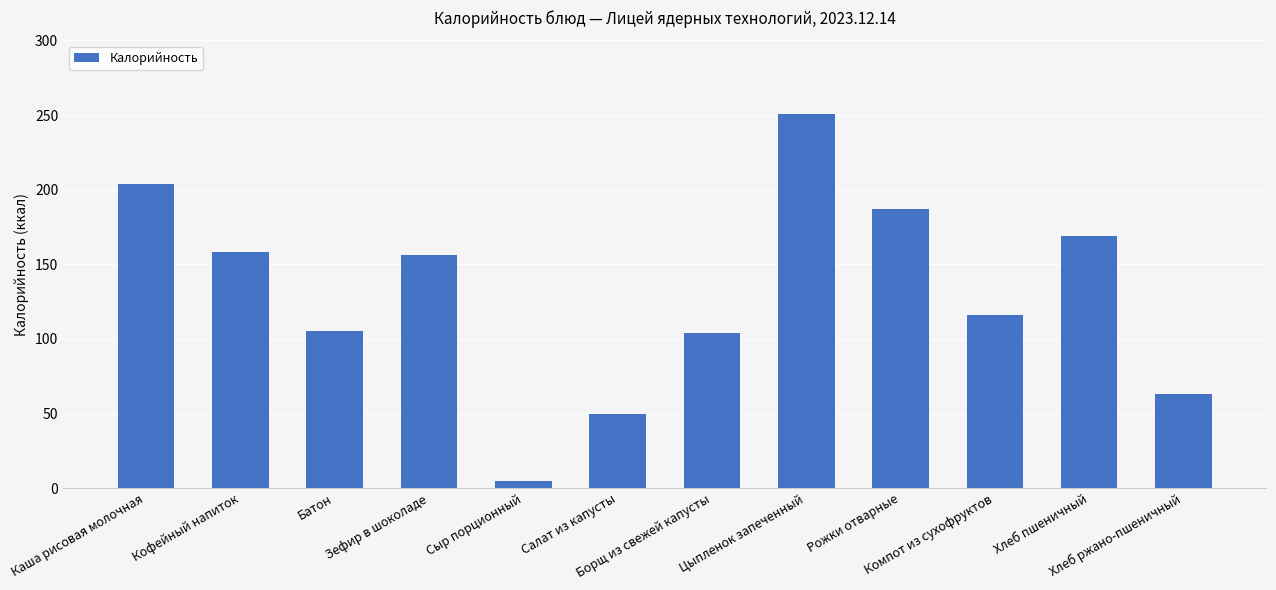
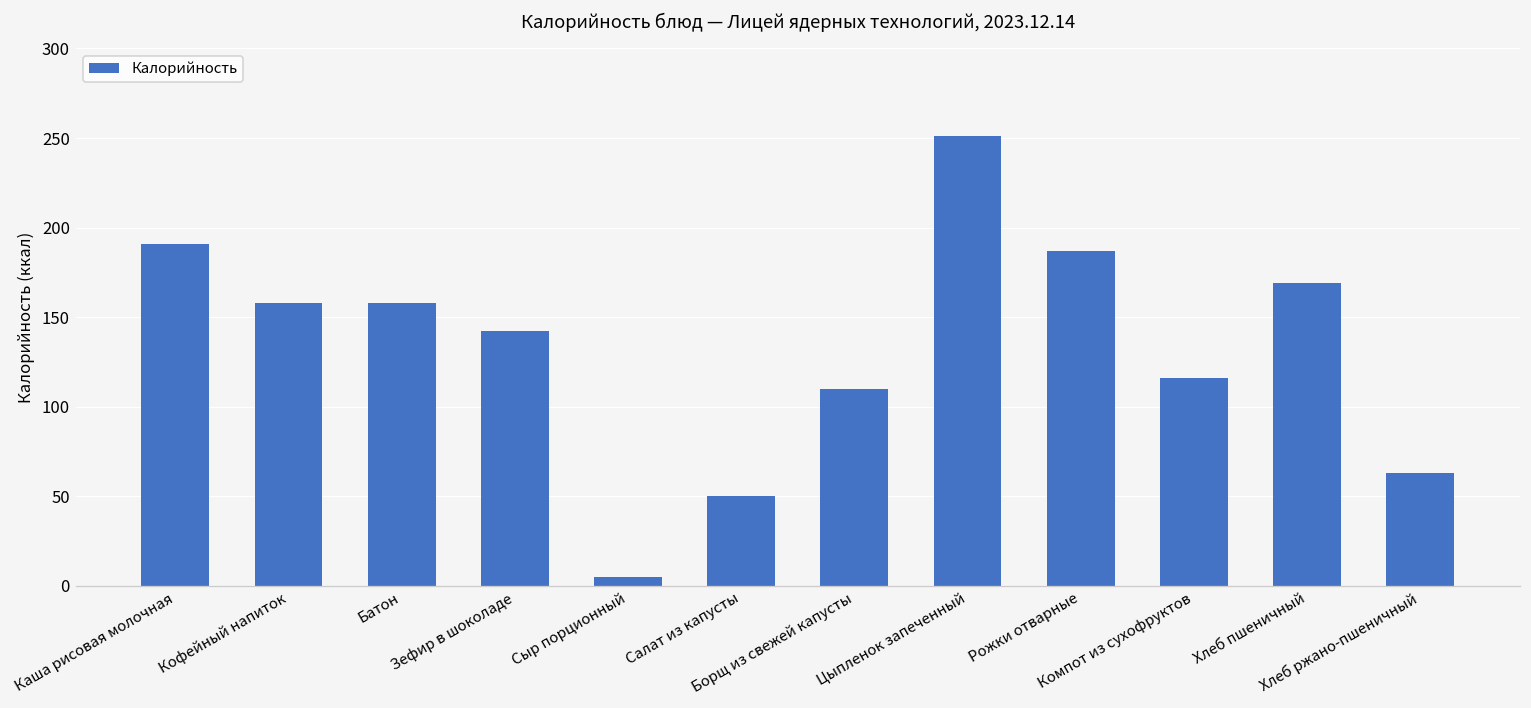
  {
-   "Каша рисовая молочная": 204,
+   "Каша рисовая молочная": 191,
    "Кофейный напиток": 158,
-   "Батон": 105,
-   "Зефир в шоколаде": 156,
+   "Батон": 158,
+   "Зефир в шоколаде": 142,
    "Сыр порционный": 5,
    "Салат из капусты": 50,
-   "Борщ из свежей капусты": 104,
+   "Борщ из свежей капусты": 110,
    "Цыпленок запеченный": 251,
    "Рожки отварные": 187,
    "Компот из сухофруктов": 116,
    "Хлеб пшеничный": 169,
    "Хлеб ржано-пшеничный": 63
  }
